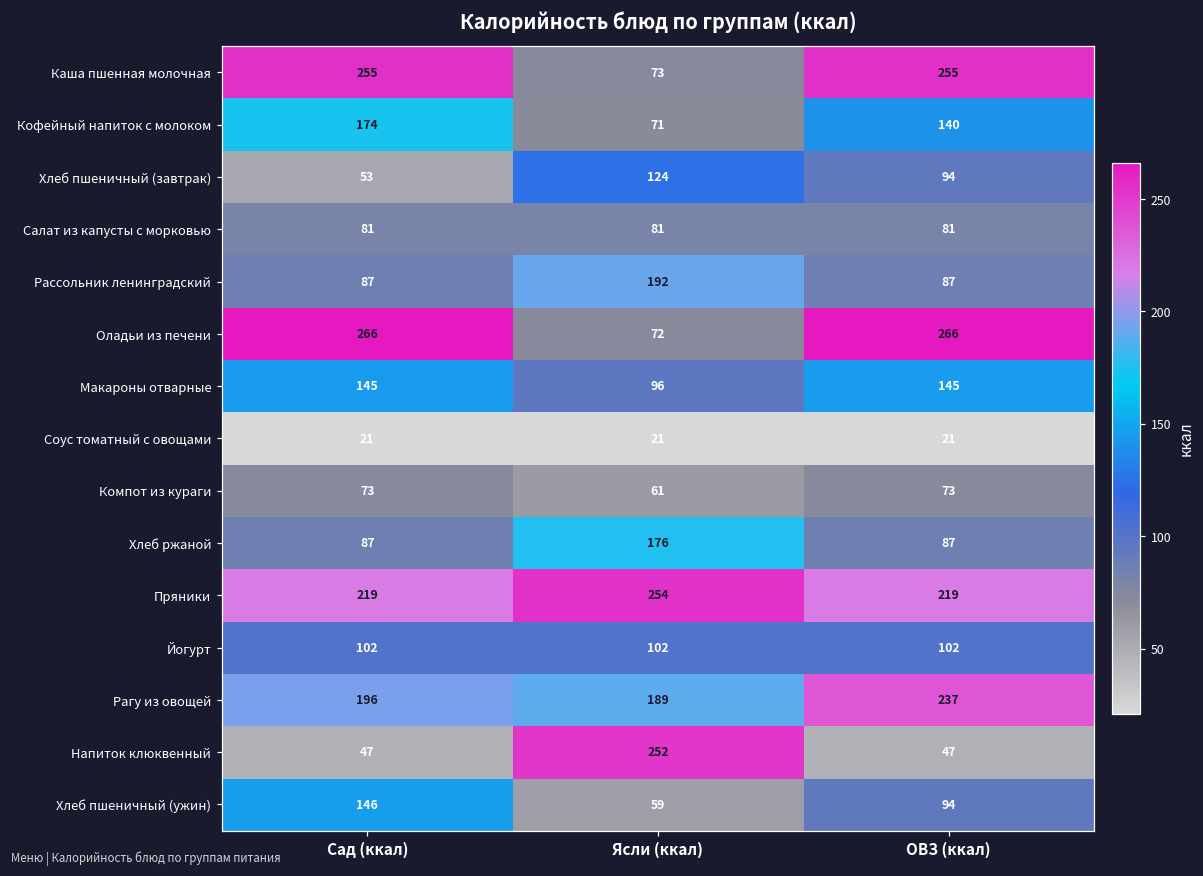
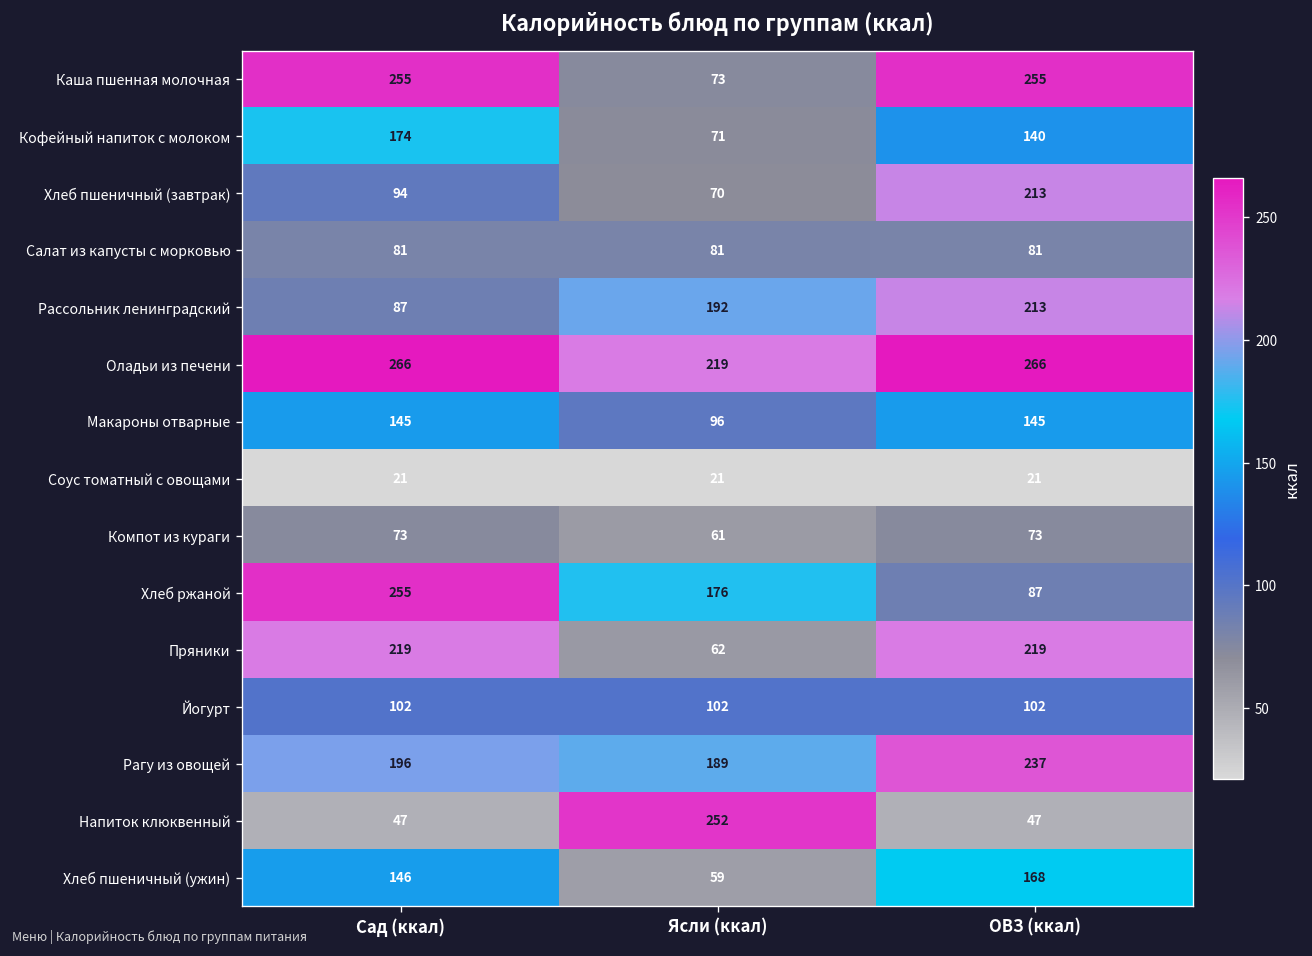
  {
    "Каша пшенная молочная": {
      "Сад (ккал)": 255,
      "Ясли (ккал)": 73,
      "ОВЗ (ккал)": 255
    },
    "Кофейный напиток с молоком": {
      "Сад (ккал)": 174,
      "Ясли (ккал)": 71,
      "ОВЗ (ккал)": 140
    },
    "Хлеб пшеничный (завтрак)": {
-     "Сад (ккал)": 53,
-     "Ясли (ккал)": 124,
-     "ОВЗ (ккал)": 94
+     "Сад (ккал)": 94,
+     "Ясли (ккал)": 70,
+     "ОВЗ (ккал)": 213
    },
    "Салат из капусты с морковью": {
      "Сад (ккал)": 81,
      "Ясли (ккал)": 81,
      "ОВЗ (ккал)": 81
    },
    "Рассольник ленинградский": {
      "Сад (ккал)": 87,
      "Ясли (ккал)": 192,
-     "ОВЗ (ккал)": 87
+     "ОВЗ (ккал)": 213
    },
    "Оладьи из печени": {
      "Сад (ккал)": 266,
-     "Ясли (ккал)": 72,
+     "Ясли (ккал)": 219,
      "ОВЗ (ккал)": 266
    },
    "Макароны отварные": {
      "Сад (ккал)": 145,
      "Ясли (ккал)": 96,
      "ОВЗ (ккал)": 145
    },
    "Компот из кураги": {
      "Сад (ккал)": 73,
      "Ясли (ккал)": 61,
      "ОВЗ (ккал)": 73
    },
    "Хлеб ржаной": {
-     "Сад (ккал)": 87,
+     "Сад (ккал)": 255,
      "Ясли (ккал)": 176,
      "ОВЗ (ккал)": 87
    },
    "Пряники": {
      "Сад (ккал)": 219,
-     "Ясли (ккал)": 254,
+     "Ясли (ккал)": 62,
      "ОВЗ (ккал)": 219
    },
    "Йогурт": {
      "Сад (ккал)": 102,
      "Ясли (ккал)": 102,
      "ОВЗ (ккал)": 102
    },
    "Рагу из овощей": {
      "Сад (ккал)": 196,
      "Ясли (ккал)": 189,
      "ОВЗ (ккал)": 237
    },
    "Напиток клюквенный": {
      "Сад (ккал)": 47,
      "Ясли (ккал)": 252,
      "ОВЗ (ккал)": 47
    },
    "Хлеб пшеничный (ужин)": {
      "Сад (ккал)": 146,
      "Ясли (ккал)": 59,
-     "ОВЗ (ккал)": 94
+     "ОВЗ (ккал)": 168
    }
  }
